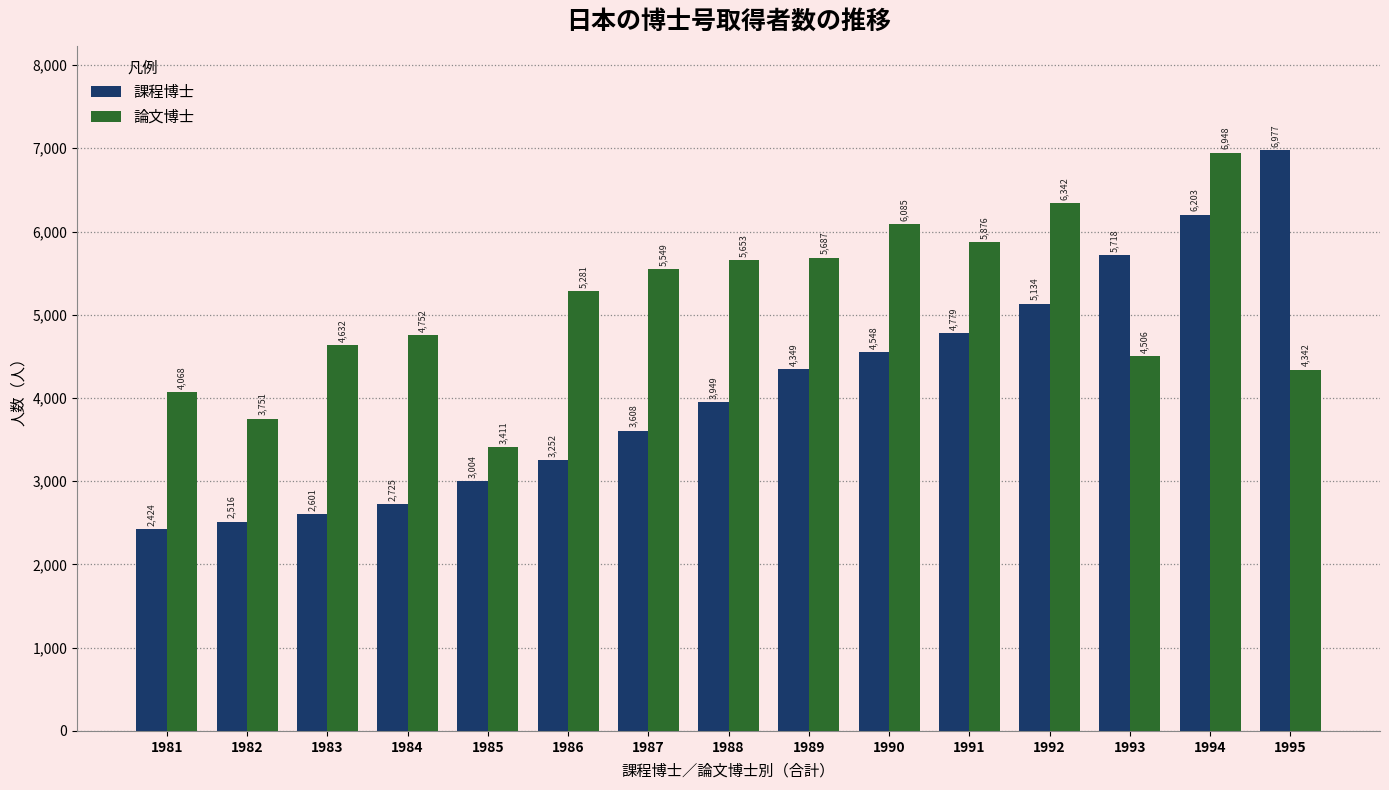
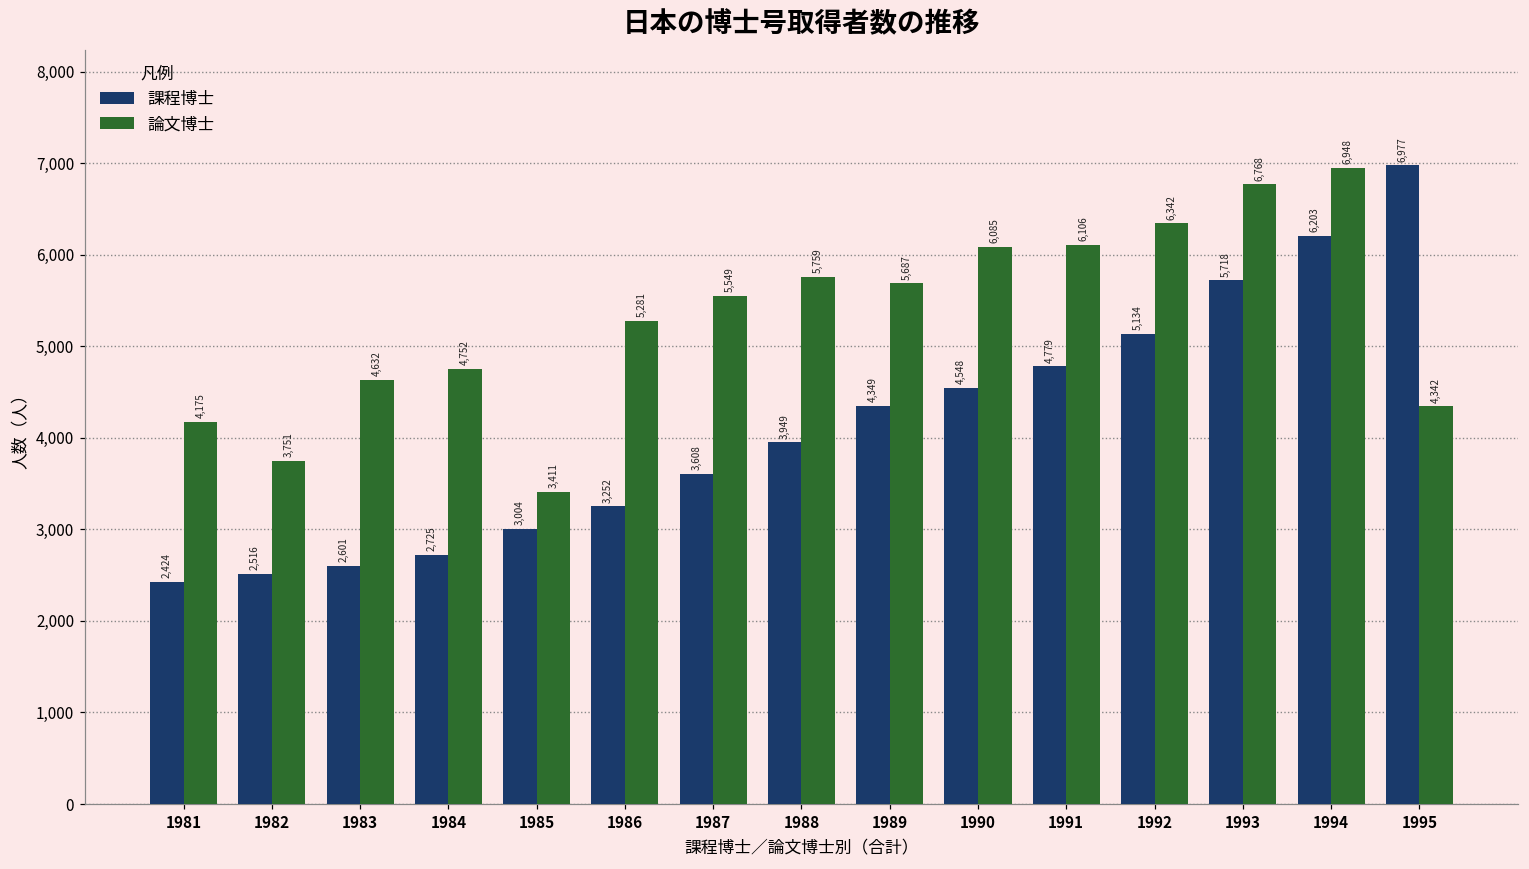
  {
    "課程博士": {
      "1981": "2,424",
      "1982": "2,516",
      "1983": "2,601",
      "1984": "2,725",
      "1985": "3,004",
      "1986": "3,252",
      "1987": "3,608",
      "1988": "3,949",
      "1989": "4,349",
      "1990": "4,548",
      "1991": "4,779",
      "1992": "5,134",
      "1993": "5,718",
      "1994": "6,203",
      "1995": "6,977"
    },
    "論文博士": {
-     "1981": "4,068",
+     "1981": "4,175",
      "1982": "3,751",
      "1983": "4,632",
      "1984": "4,752",
      "1985": "3,411",
      "1986": "5,281",
      "1987": "5,549",
-     "1988": "5,653",
+     "1988": "5,759",
      "1989": "5,687",
      "1990": "6,085",
-     "1991": "5,876",
+     "1991": "6,106",
      "1992": "6,342",
-     "1993": "4,506",
+     "1993": "6,768",
      "1994": "6,948",
      "1995": "4,342"
    }
  }
